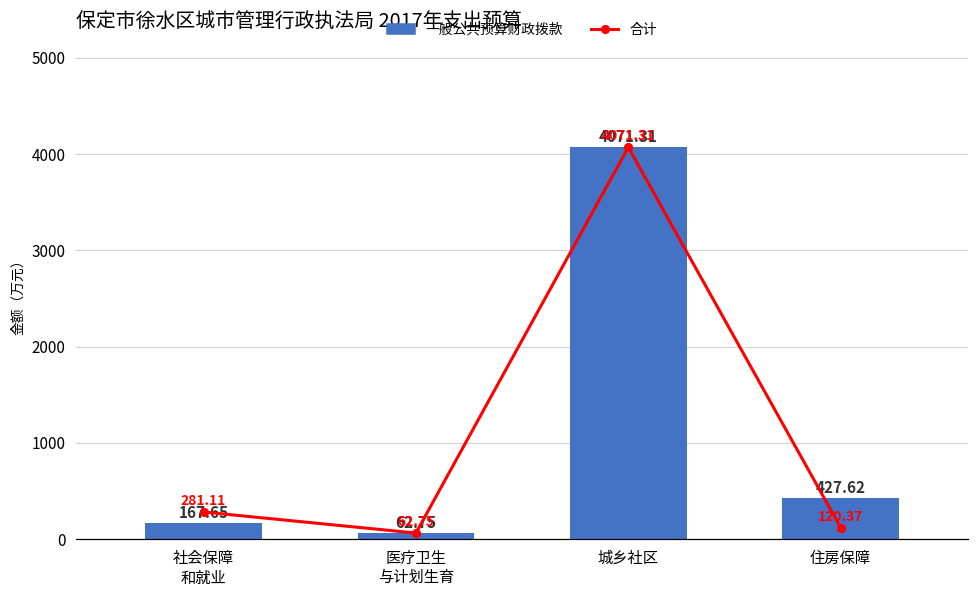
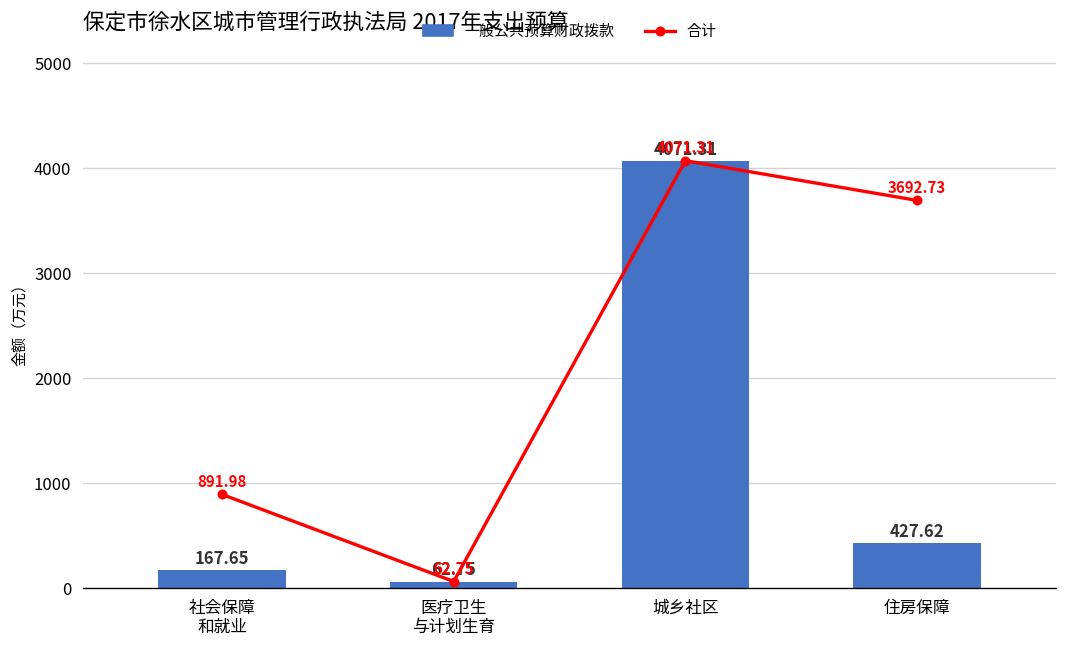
  {
    "合计": {
-     "社会保障 和就业": 281.11,
-     "住房保障": 120.37
+     "社会保障 和就业": 891.98,
+     "住房保障": 3692.73
    },
    "一般公共预算财政拨款": {
      "住房保障": 427.62
    }
  }
